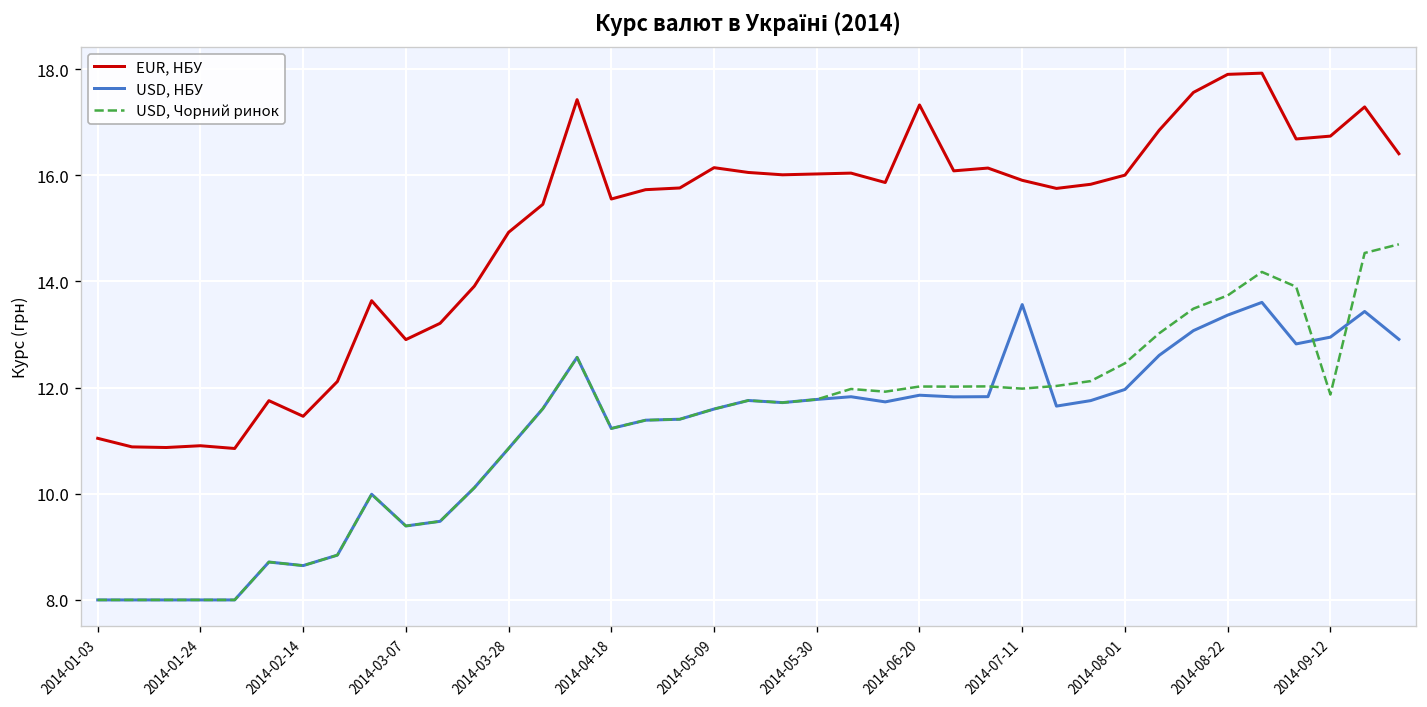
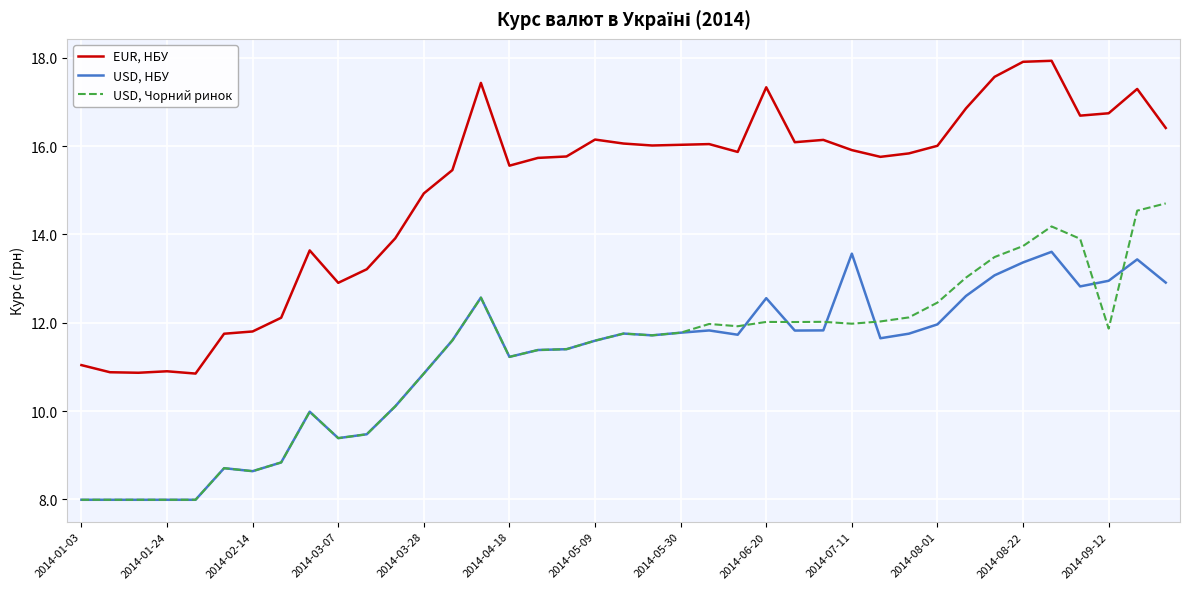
  {
    "EUR, НБУ": {
      "2014-01-03": 11.0,
      "2014-01-24": 10.9,
-     "2014-02-14": 11.5,
+     "2014-02-14": 11.8,
      "2014-03-07": 12.9,
      "2014-03-28": 14.9,
      "2014-04-18": 15.6,
      "2014-05-09": 16.1,
      "2014-05-30": 16.0,
      "2014-06-20": 17.3,
      "2014-07-11": 15.9,
      "2014-08-01": 16.0,
      "2014-08-22": 17.9,
      "2014-09-12": 16.7
    },
    "USD, НБУ": {
-     "2014-06-20": 11.9,
+     "2014-06-20": 12.6,
      "2014-07-11": 13.6,
      "2014-08-01": 12.0,
      "2014-08-22": 13.4,
      "2014-09-12": 13.0
    },
    "USD, Чорний ринок": {
      "2014-06-20": 12.0,
      "2014-07-11": 12.0,
      "2014-08-01": 12.5,
      "2014-08-22": 13.7,
      "2014-09-12": 11.9
    }
  }
